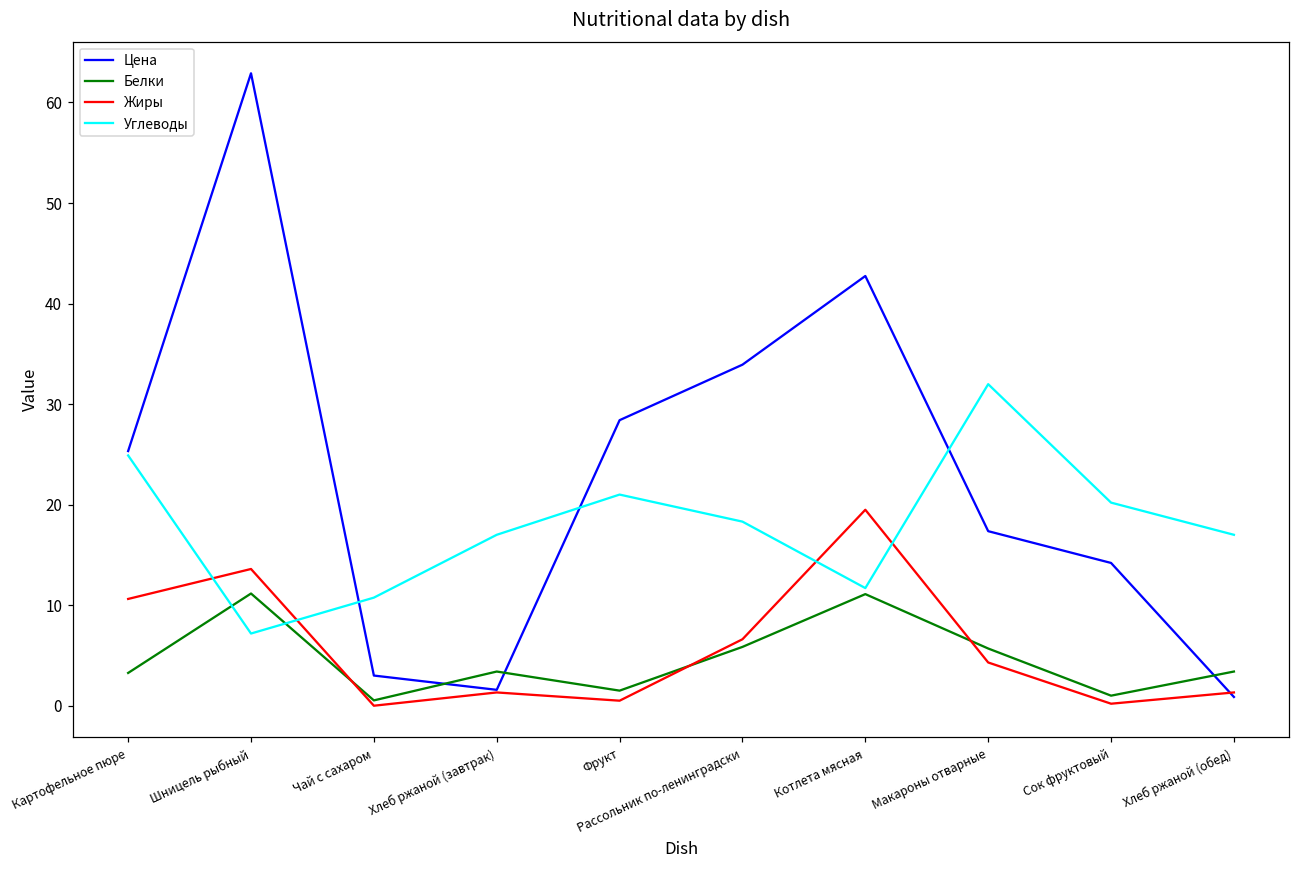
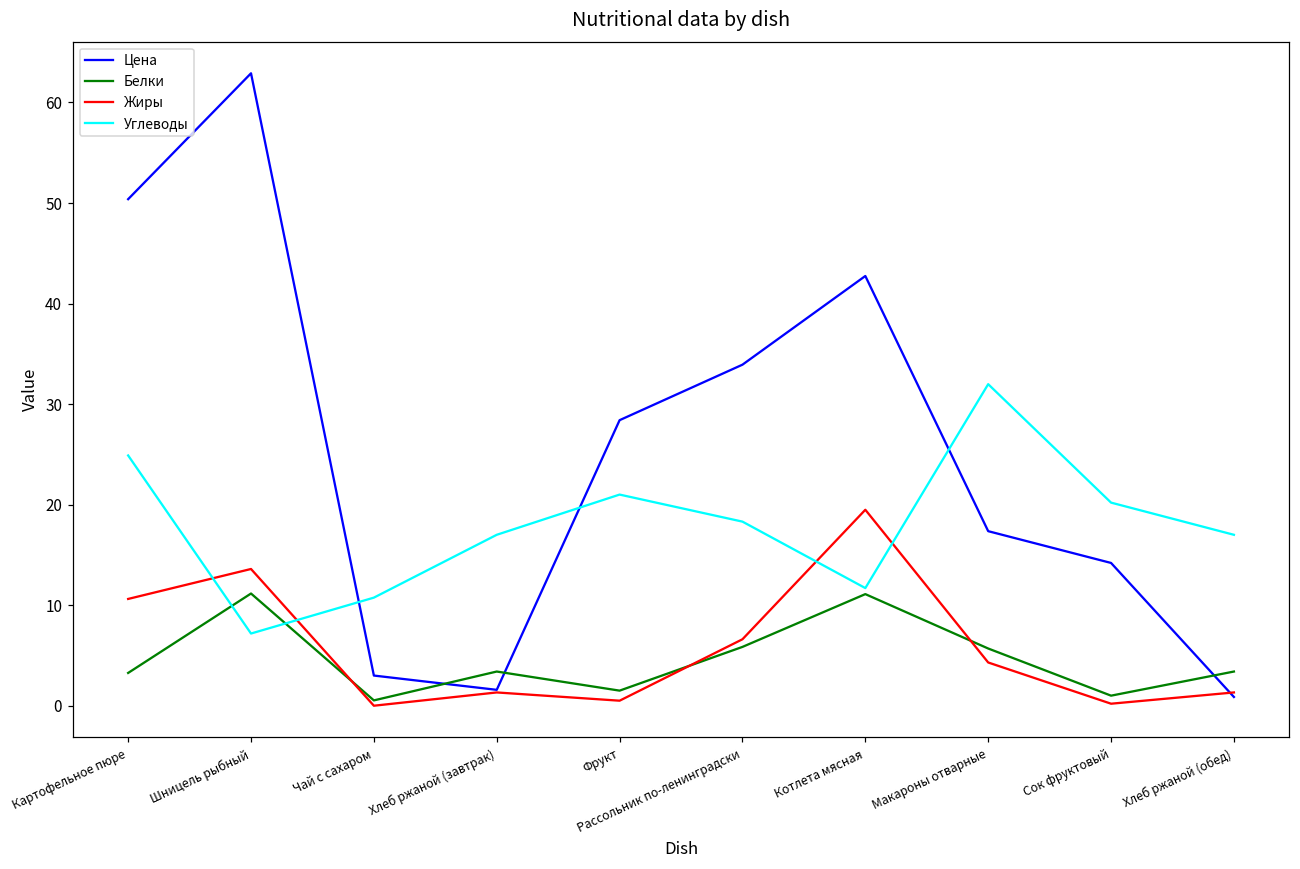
  {
    "Цена": {
-     "Картофельное пюре": 25,
+     "Картофельное пюре": 50,
      "Шницель рыбный": 63,
      "Чай с сахаром": 3,
      "Фрукт": 28,
      "Рассольник по-ленинградски": 34,
      "Котлета мясная": 43,
      "Макароны отварные": 17,
      "Сок фруктовый": 14,
      "Хлеб ржаной (обед)": 1
    },
    "Белки": {
      "Картофельное пюре": 3,
      "Шницель рыбный": 11,
      "Чай с сахаром": 1,
      "Хлеб ржаной (завтрак)": 3,
      "Фрукт": 2,
      "Рассольник по-ленинградски": 6,
      "Котлета мясная": 11,
      "Макароны отварные": 6,
      "Сок фруктовый": 1,
      "Хлеб ржаной (обед)": 3
    },
    "Жиры": {
      "Картофельное пюре": 11,
      "Шницель рыбный": 14,
      "Чай с сахаром": 0,
      "Фрукт": 1,
      "Рассольник по-ленинградски": 7,
      "Котлета мясная": 19,
      "Макароны отварные": 4,
      "Сок фруктовый": 0,
      "Хлеб ржаной (обед)": 1
    },
    "Углеводы": {
      "Картофельное пюре": 25,
      "Шницель рыбный": 7,
      "Чай с сахаром": 11,
      "Хлеб ржаной (завтрак)": 17,
      "Фрукт": 21,
      "Рассольник по-ленинградски": 18,
      "Котлета мясная": 12,
      "Макароны отварные": 32,
      "Сок фруктовый": 20,
      "Хлеб ржаной (обед)": 17
    }
  }
